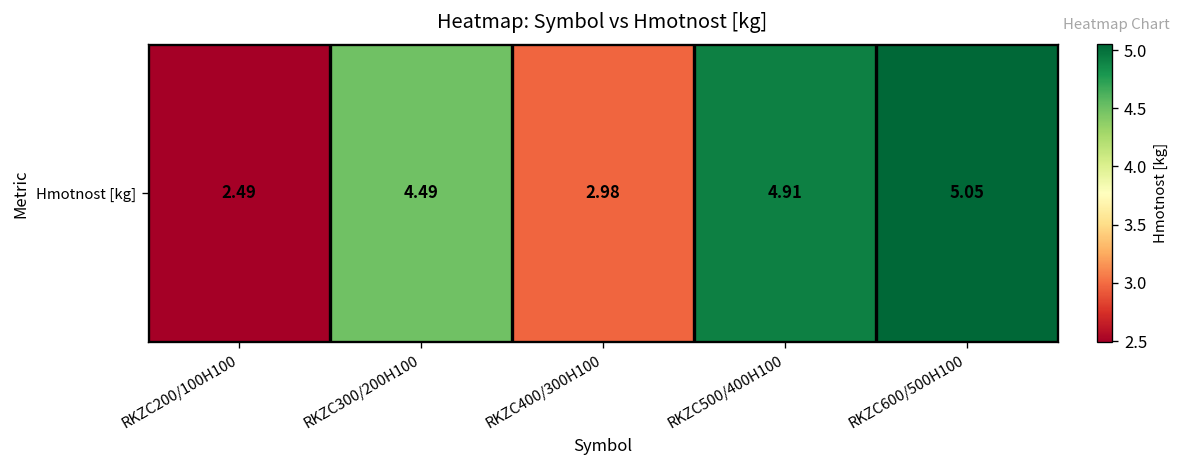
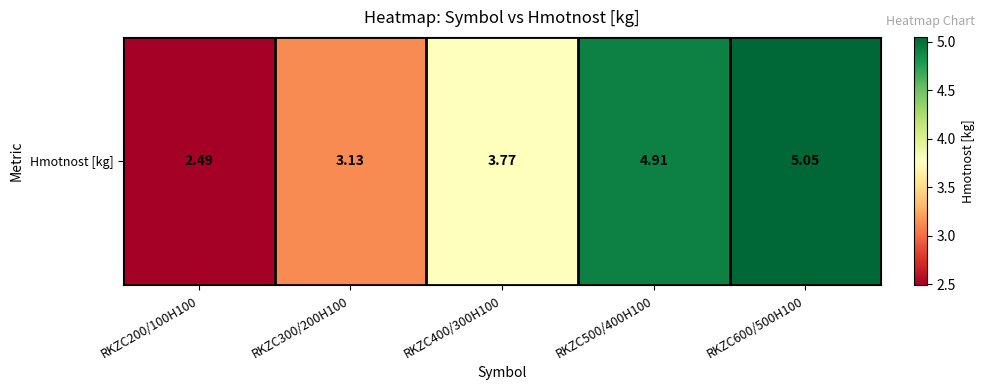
  {
    "Hmotnost [kg]": {
      "RKZC200/100H100": 2.49,
-     "RKZC300/200H100": 4.49,
-     "RKZC400/300H100": 2.98,
+     "RKZC300/200H100": 3.13,
+     "RKZC400/300H100": 3.77,
      "RKZC500/400H100": 4.91,
      "RKZC600/500H100": 5.05
    }
  }
